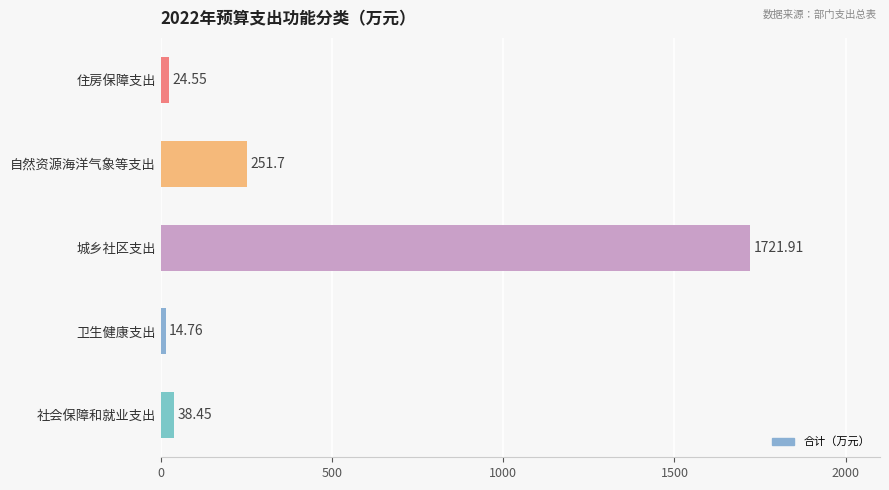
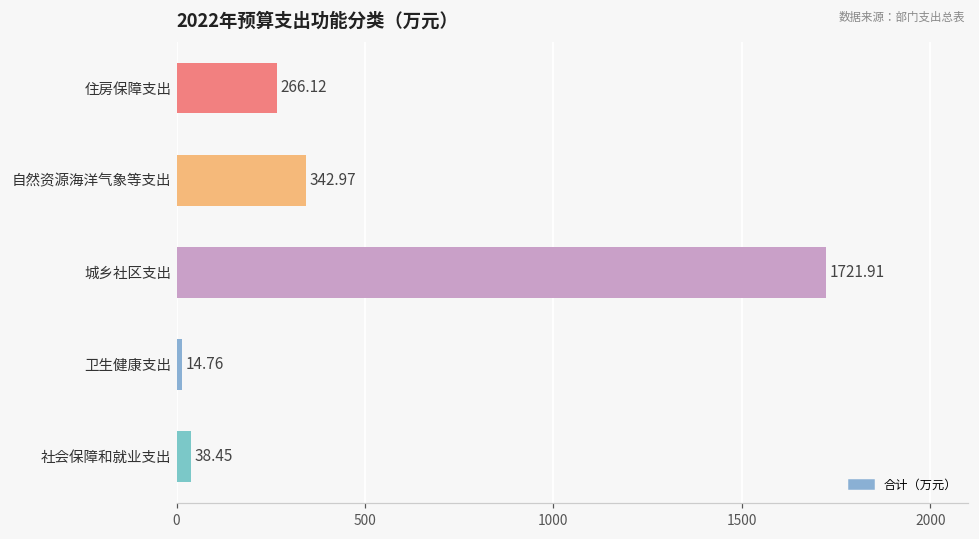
  {
-   "住房保障支出": 24.55,
-   "自然资源海洋气象等支出": 251.7,
+   "住房保障支出": 266.12,
+   "自然资源海洋气象等支出": 342.97,
    "城乡社区支出": 1721.91,
    "卫生健康支出": 14.76,
    "社会保障和就业支出": 38.45
  }
